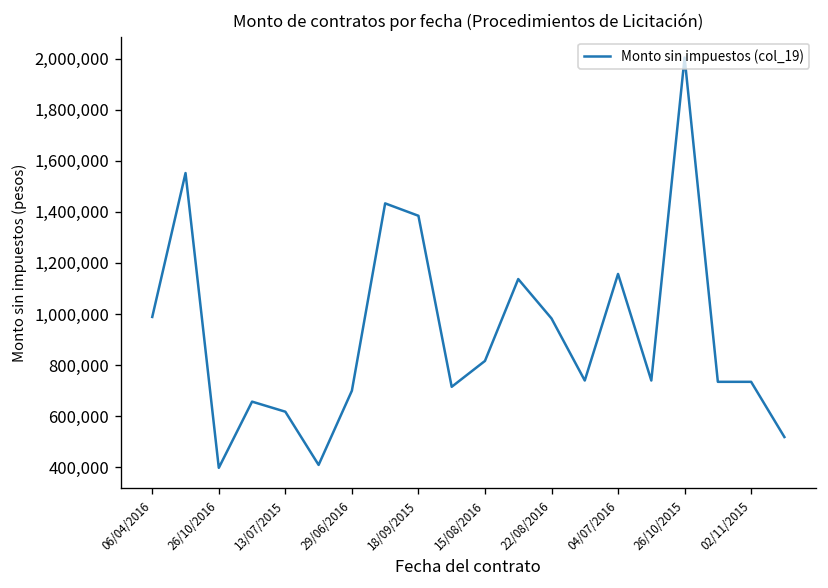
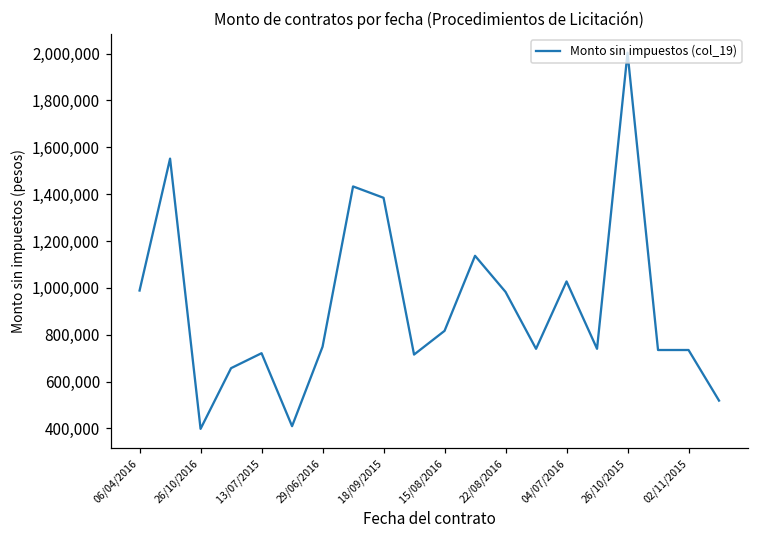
  {
    "06/04/2016": "990,000",
    "26/10/2016": "400,000",
-   "13/07/2015": "620,000",
-   "29/06/2016": "700,000",
+   "13/07/2015": "720,000",
+   "29/06/2016": "750,000",
    "22/08/2016": "980,000",
-   "04/07/2016": "1,160,000",
+   "04/07/2016": "1,030,000",
    "02/11/2015": "730,000"
  }
